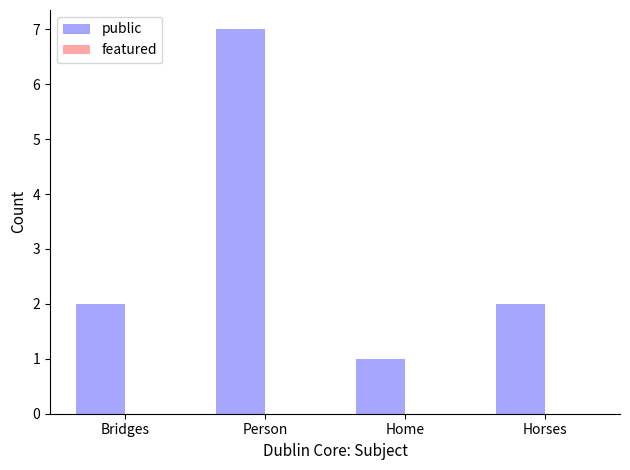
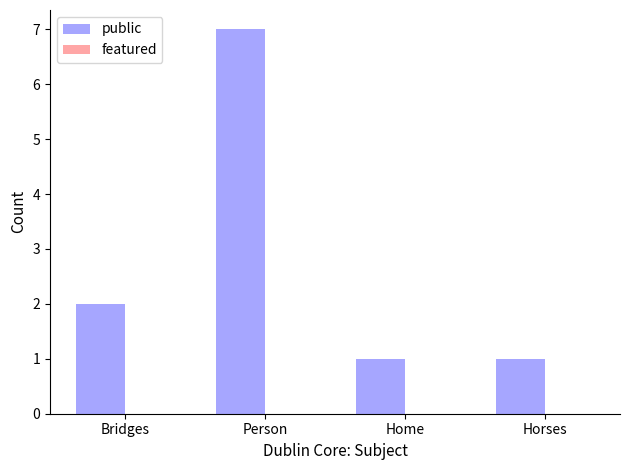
  {
    "public": {
      "Bridges": 2,
      "Person": 7,
      "Home": 1,
-     "Horses": 2
+     "Horses": 1
    },
    "featured": {
      "Bridges": 0,
      "Person": 0,
      "Home": 0,
      "Horses": 0
    }
  }
